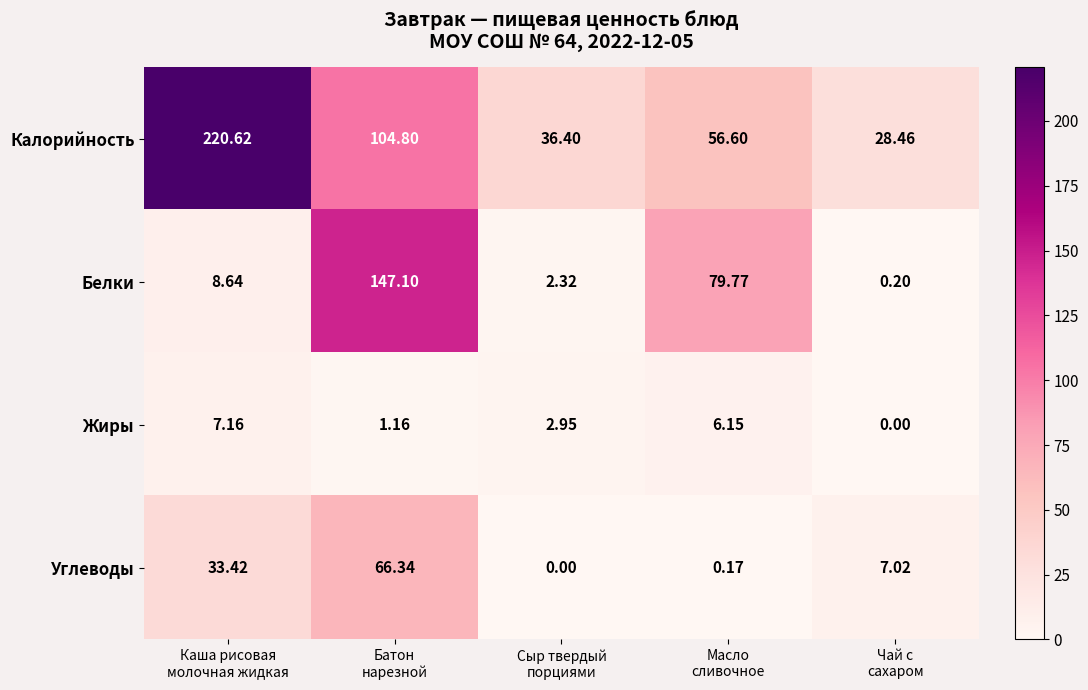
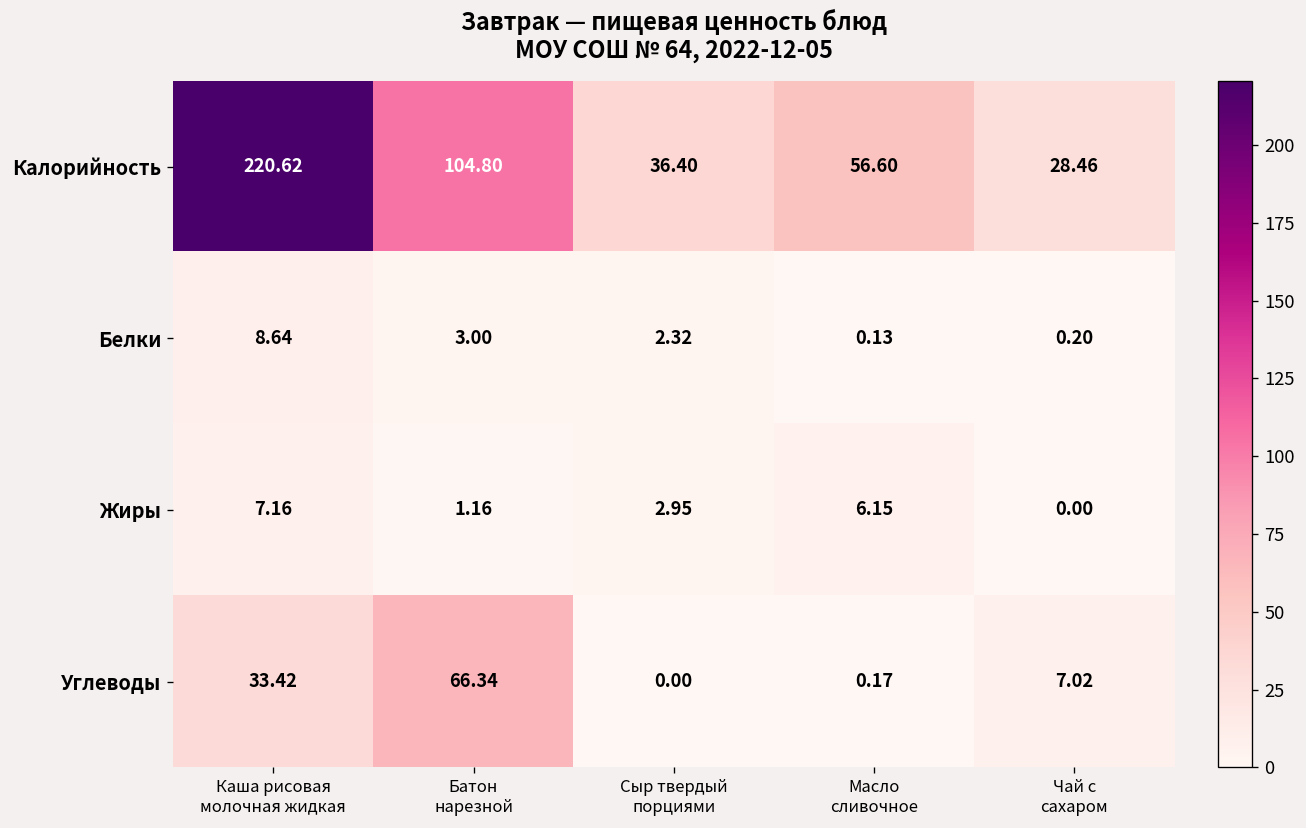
  {
    "Калорийность": {
      "Каша рисовая молочная жидкая": 220.62,
      "Батон нарезной": 104.80,
      "Сыр твердый порциями": 36.40,
      "Масло сливочное": 56.60,
      "Чай с сахаром": 28.46
    },
    "Белки": {
      "Каша рисовая молочная жидкая": 8.64,
-     "Батон нарезной": 147.10,
+     "Батон нарезной": 3.00,
      "Сыр твердый порциями": 2.32,
-     "Масло сливочное": 79.77,
+     "Масло сливочное": 0.13,
      "Чай с сахаром": 0.20
    },
    "Жиры": {
      "Каша рисовая молочная жидкая": 7.16,
      "Батон нарезной": 1.16,
      "Сыр твердый порциями": 2.95,
      "Масло сливочное": 6.15,
      "Чай с сахаром": 0.00
    },
    "Углеводы": {
      "Каша рисовая молочная жидкая": 33.42,
      "Батон нарезной": 66.34,
      "Сыр твердый порциями": 0.00,
      "Масло сливочное": 0.17,
      "Чай с сахаром": 7.02
    }
  }
